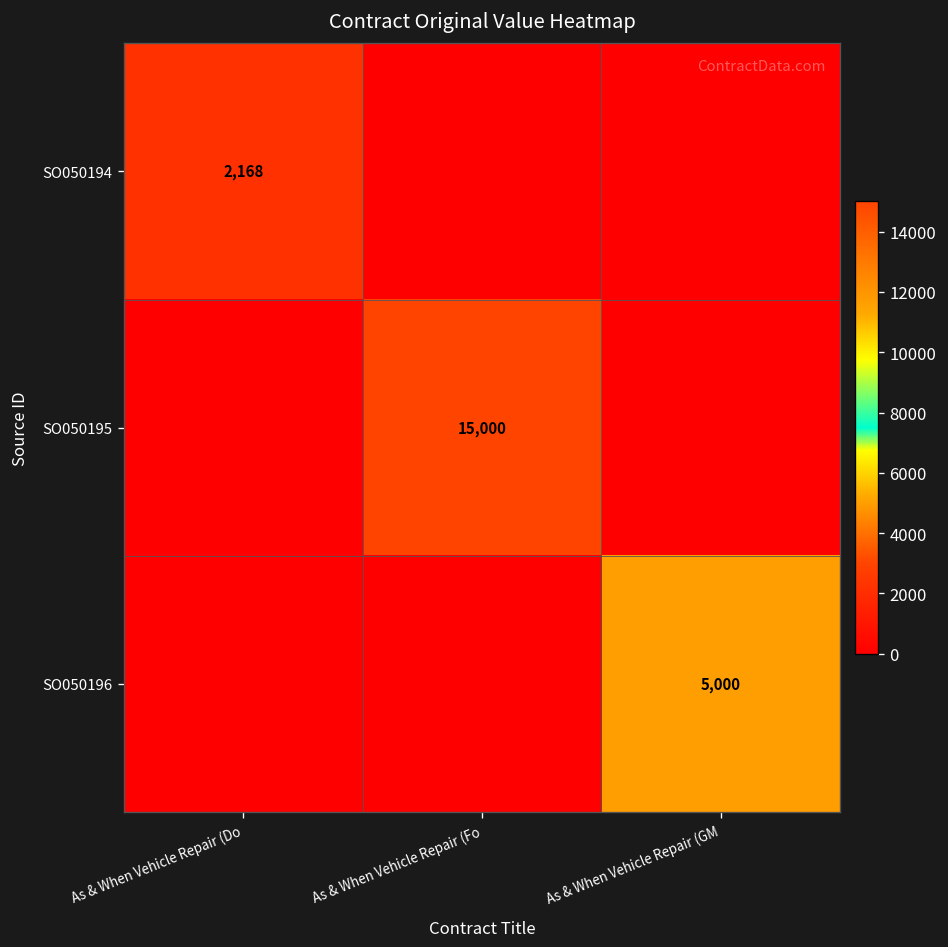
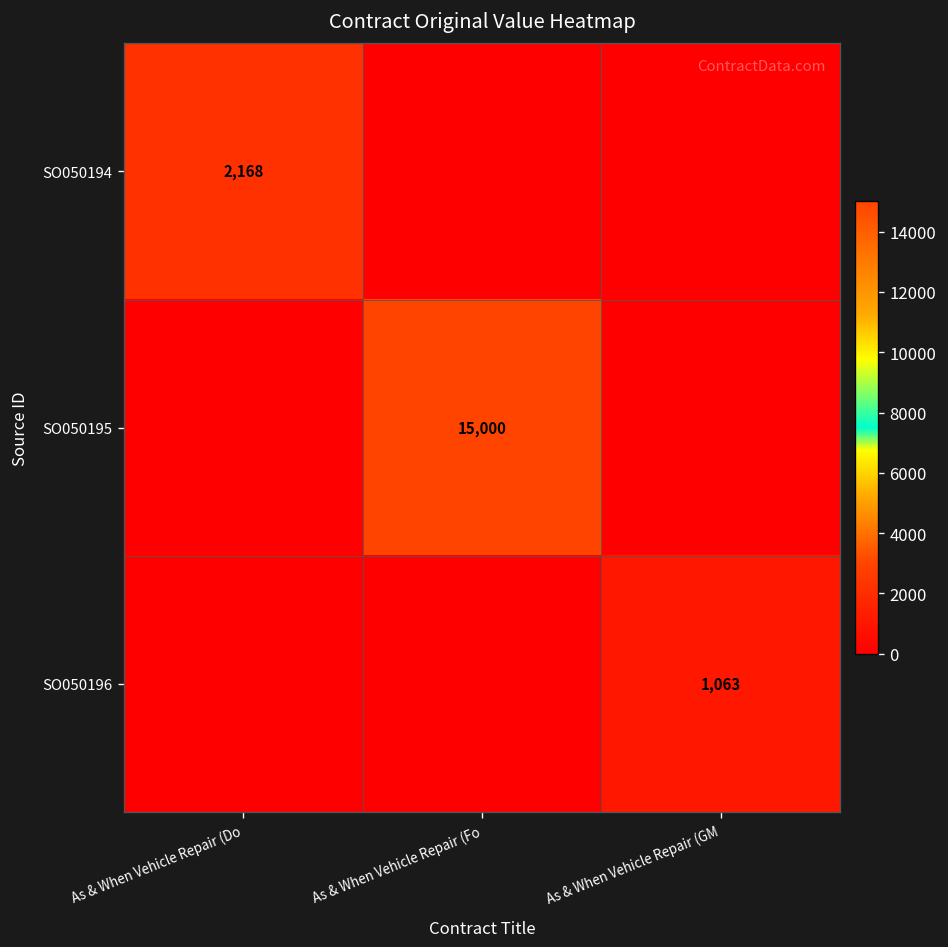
  {
    "SO050194": {
      "As & When Vehicle Repair (Do": "2,168"
    },
    "SO050195": {
      "As & When Vehicle Repair (Fo": "15,000"
    },
    "SO050196": {
-     "As & When Vehicle Repair (GM": "5,000"
+     "As & When Vehicle Repair (GM": "1,063"
    }
  }
